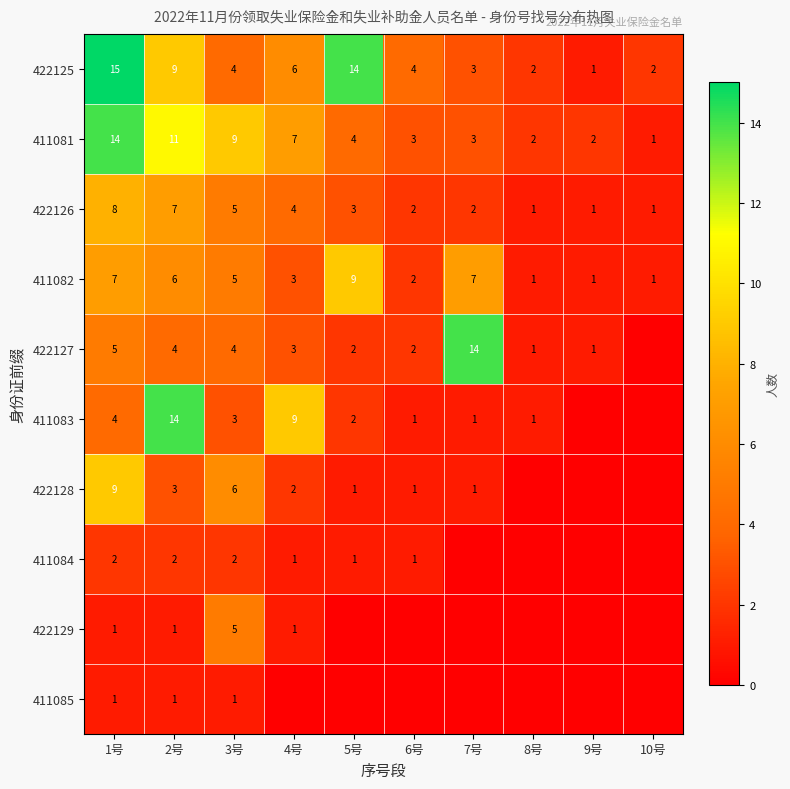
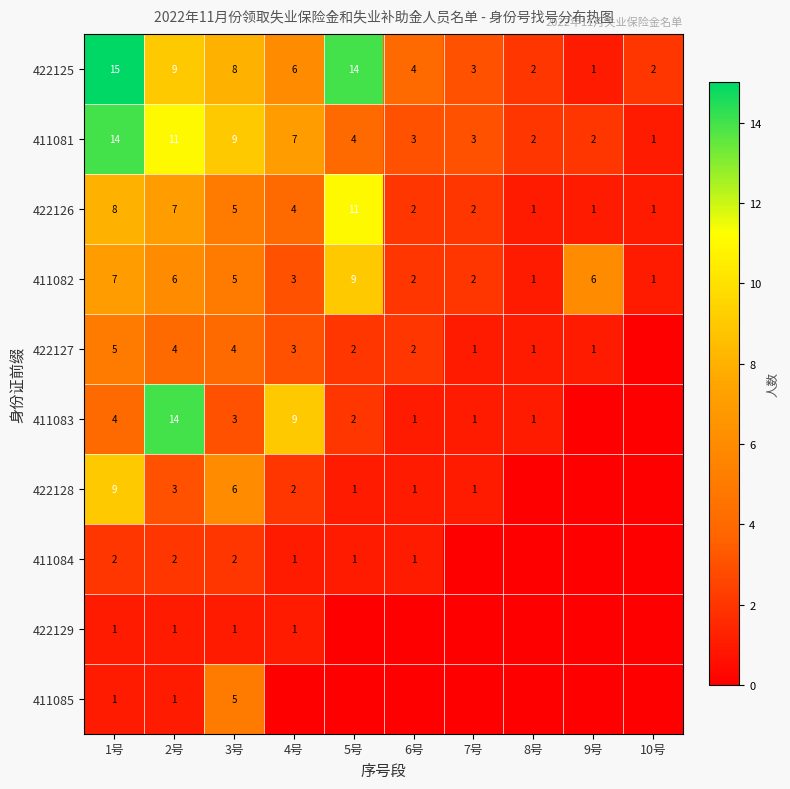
  {
    "422125": {
      "1号": 15,
      "2号": 9,
-     "3号": 4,
+     "3号": 8,
      "4号": 6,
      "5号": 14,
      "6号": 4,
      "7号": 3,
      "8号": 2,
      "9号": 1,
      "10号": 2
    },
    "411081": {
      "1号": 14,
      "2号": 11,
      "3号": 9,
      "4号": 7,
      "5号": 4,
      "6号": 3,
      "7号": 3,
      "8号": 2,
      "9号": 2,
      "10号": 1
    },
    "422126": {
      "1号": 8,
      "2号": 7,
      "3号": 5,
      "4号": 4,
-     "5号": 3,
+     "5号": 11,
      "6号": 2,
      "7号": 2,
      "8号": 1,
      "9号": 1,
      "10号": 1
    },
    "411082": {
      "1号": 7,
      "2号": 6,
      "3号": 5,
      "4号": 3,
      "5号": 9,
      "6号": 2,
-     "7号": 7,
+     "7号": 2,
      "8号": 1,
-     "9号": 1,
+     "9号": 6,
      "10号": 1
    },
    "422127": {
      "1号": 5,
      "2号": 4,
      "3号": 4,
      "4号": 3,
      "5号": 2,
      "6号": 2,
-     "7号": 14,
+     "7号": 1,
      "8号": 1,
      "9号": 1
    },
    "411083": {
      "1号": 4,
      "2号": 14,
      "3号": 3,
      "4号": 9,
      "5号": 2,
      "6号": 1,
      "7号": 1,
      "8号": 1
    },
    "422128": {
      "1号": 9,
      "2号": 3,
      "3号": 6,
      "4号": 2,
      "5号": 1,
      "6号": 1,
      "7号": 1
    },
    "411084": {
      "1号": 2,
      "2号": 2,
      "3号": 2,
      "4号": 1,
      "5号": 1,
      "6号": 1
    },
    "422129": {
      "1号": 1,
      "2号": 1,
-     "3号": 5,
+     "3号": 1,
      "4号": 1
    },
    "411085": {
      "1号": 1,
      "2号": 1,
-     "3号": 1
+     "3号": 5
    }
  }
